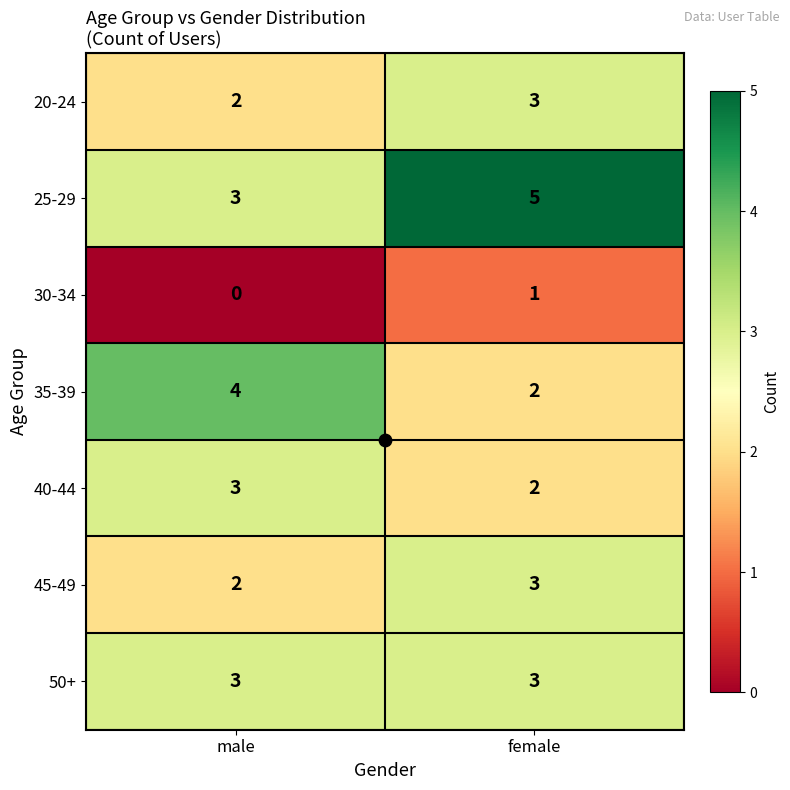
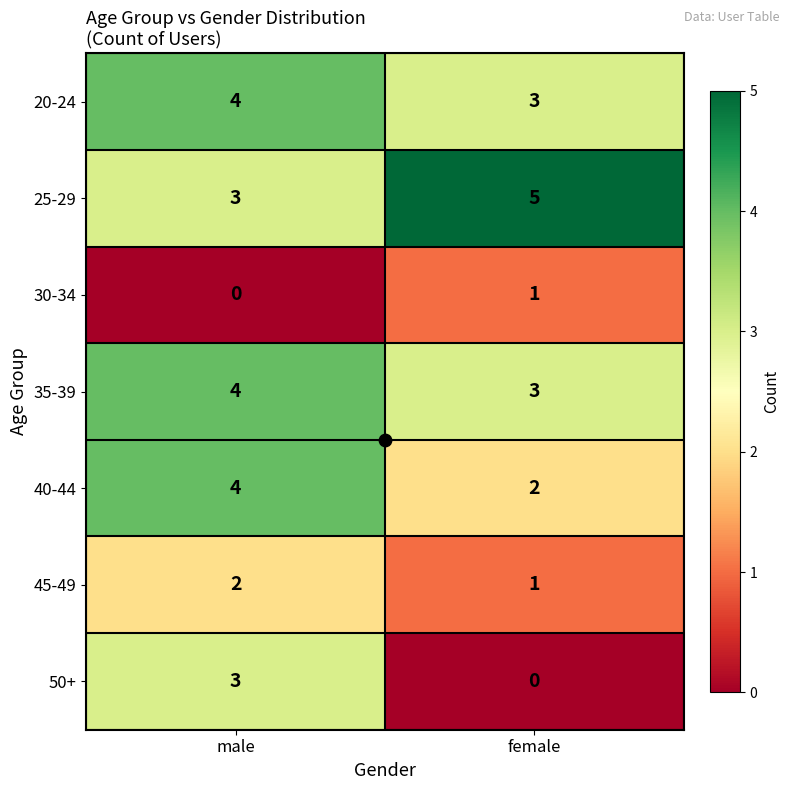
  {
    "20-24": {
-     "male": 2,
+     "male": 4,
      "female": 3
    },
    "25-29": {
      "male": 3,
      "female": 5
    },
    "30-34": {
      "male": 0,
      "female": 1
    },
    "35-39": {
      "male": 4,
-     "female": 2
+     "female": 3
    },
    "40-44": {
-     "male": 3,
+     "male": 4,
      "female": 2
    },
    "45-49": {
      "male": 2,
-     "female": 3
+     "female": 1
    },
    "50+": {
      "male": 3,
-     "female": 3
+     "female": 0
    }
  }
